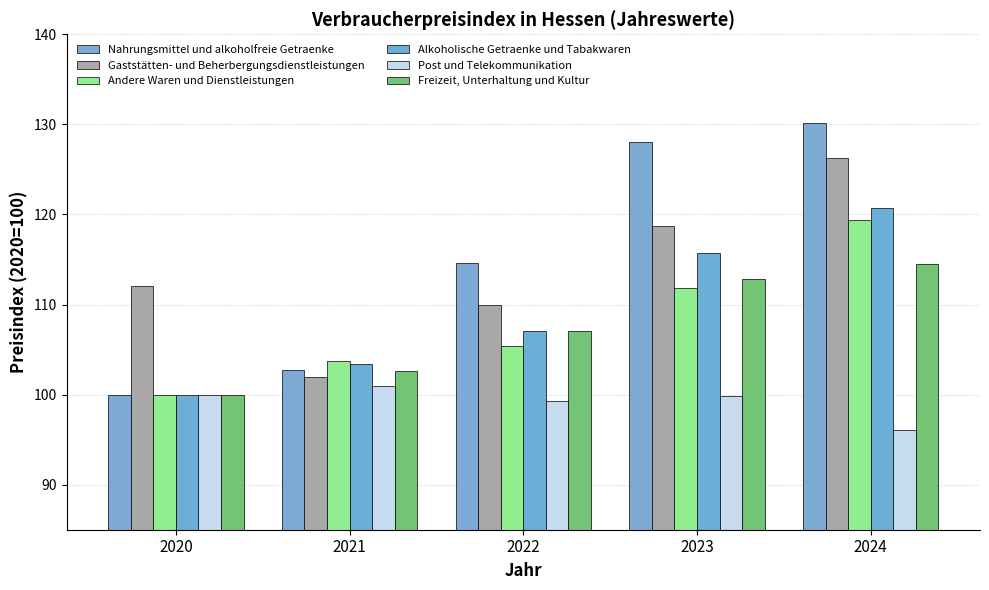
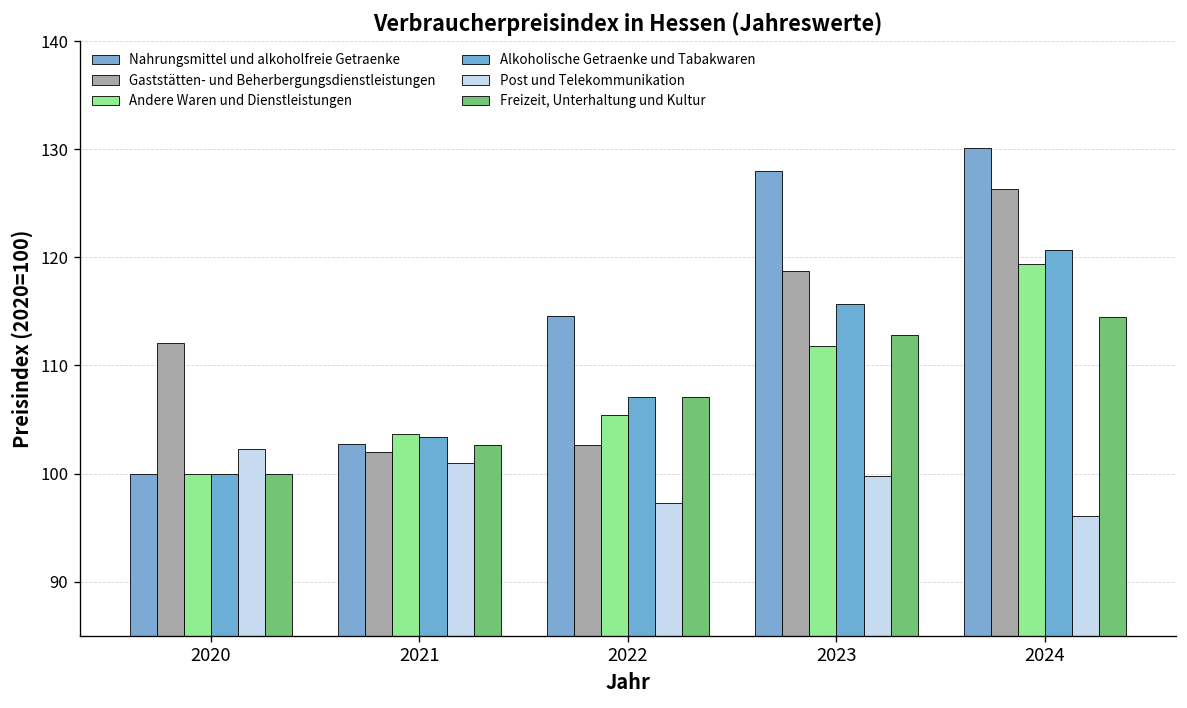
  {
    "Gaststätten- und Beherbergungsdienstleistungen": {
      "2020": 112,
      "2021": 102,
-     "2022": 110,
+     "2022": 103,
      "2023": 119,
      "2024": 126
    },
    "Post und Telekommunikation": {
-     "2020": 100,
+     "2020": 102,
      "2021": 101,
-     "2022": 99,
+     "2022": 97,
      "2023": 100,
      "2024": 96
    }
  }
